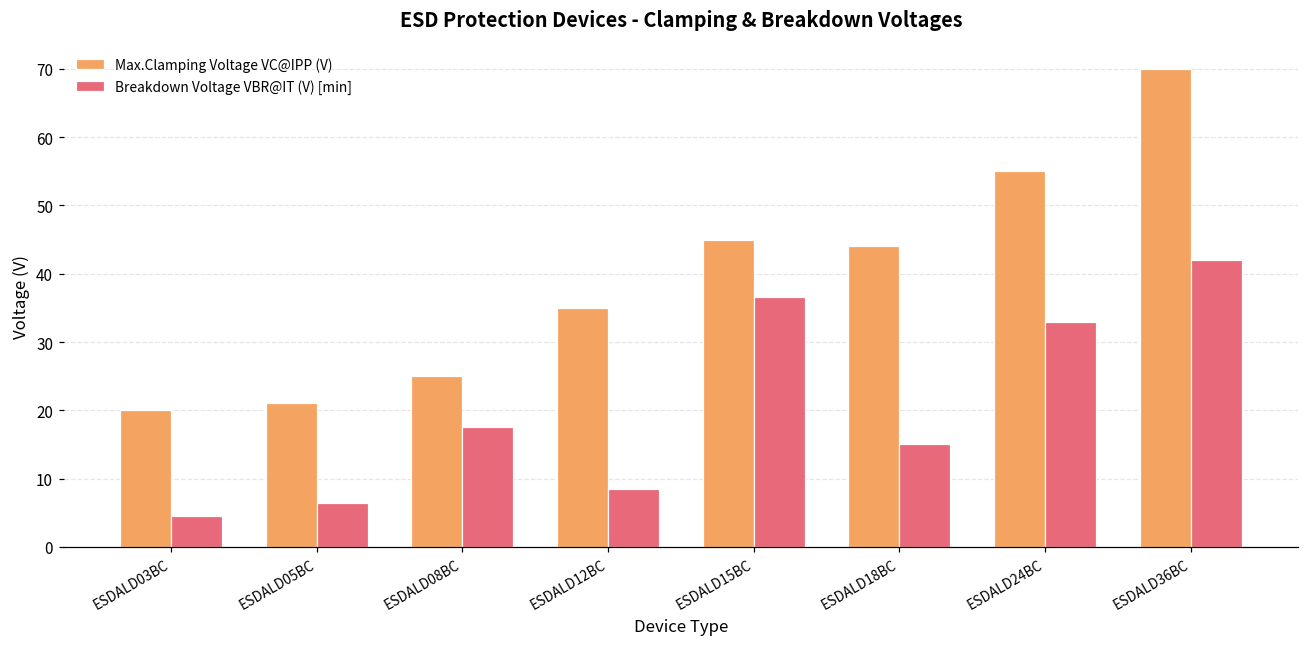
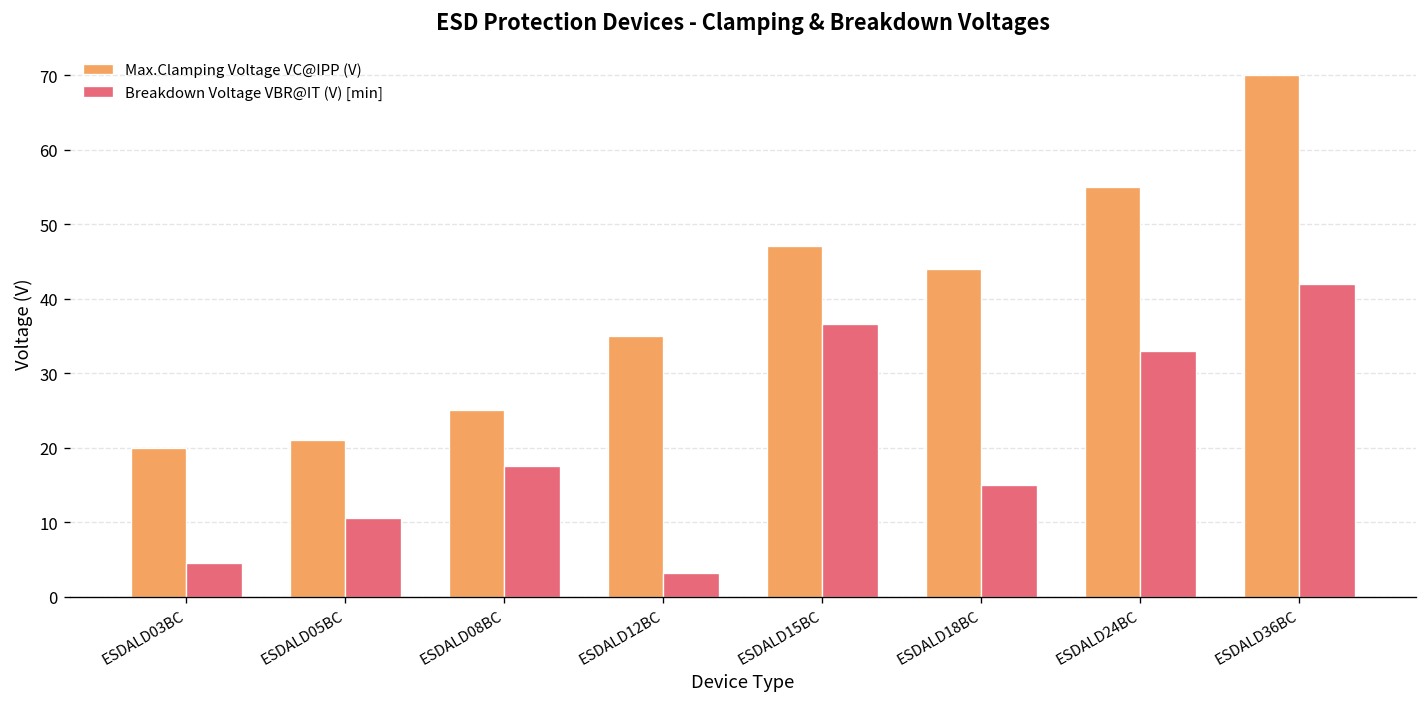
  {
    "Max.Clamping Voltage VC@IPP (V)": {
      "ESDALD03BC": 20,
      "ESDALD05BC": 21,
      "ESDALD08BC": 25,
      "ESDALD12BC": 35,
-     "ESDALD15BC": 45,
+     "ESDALD15BC": 47,
      "ESDALD18BC": 44,
      "ESDALD24BC": 55,
      "ESDALD36BC": 70
    },
    "Breakdown Voltage VBR@IT (V) [min]": {
      "ESDALD03BC": 5,
-     "ESDALD05BC": 7,
+     "ESDALD05BC": 11,
      "ESDALD08BC": 18,
-     "ESDALD12BC": 9,
+     "ESDALD12BC": 3,
      "ESDALD15BC": 37,
      "ESDALD18BC": 15,
      "ESDALD24BC": 33,
      "ESDALD36BC": 42
    }
  }
